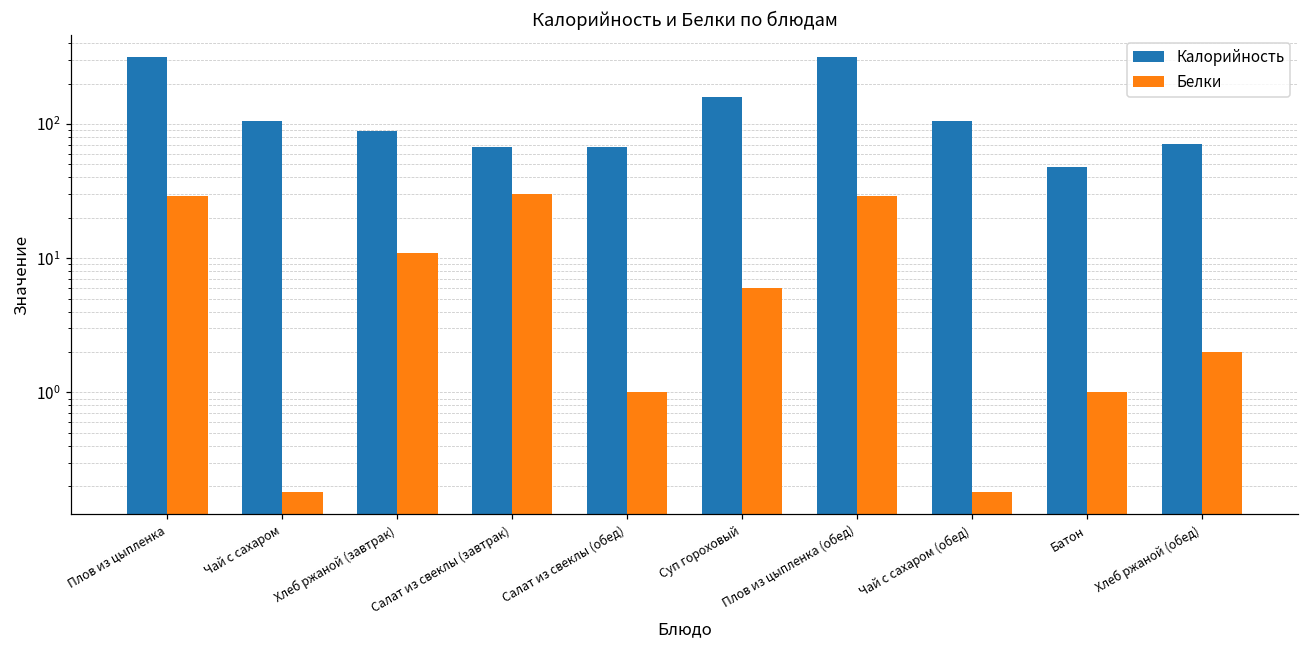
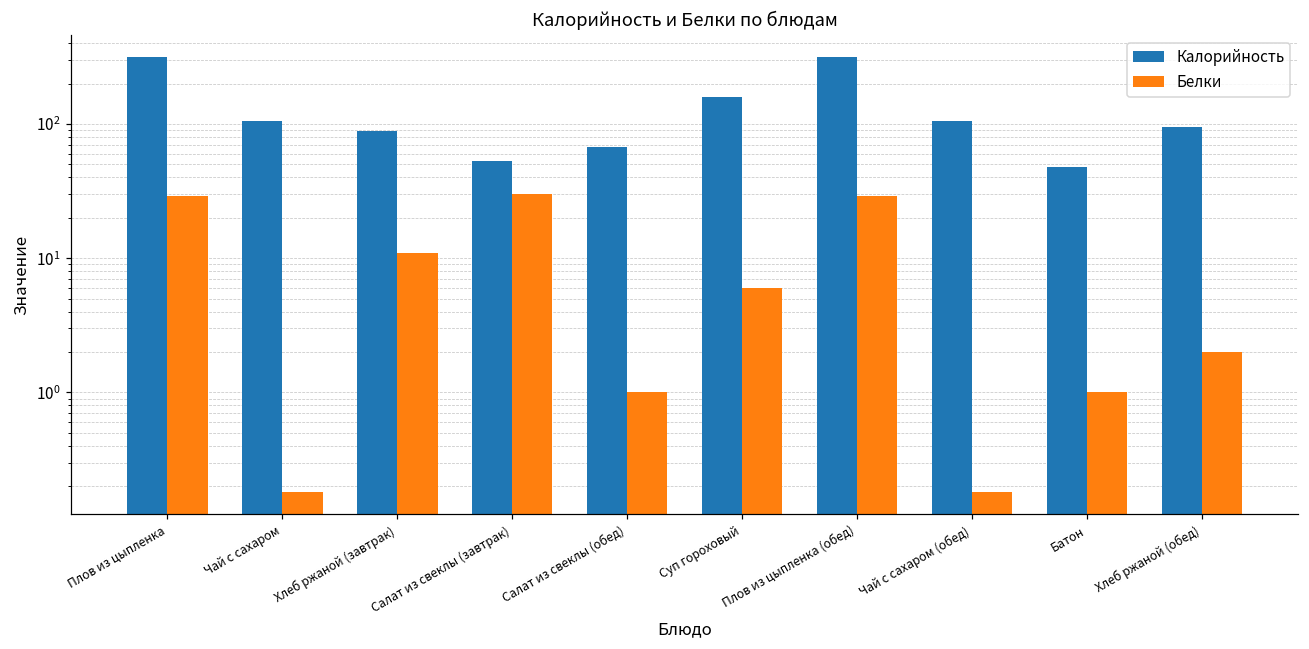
  {
    "Калорийность": {
      "Плов из цыпленка": 320,
      "Чай с сахаром": 110,
      "Хлеб ржаной (завтрак)": 90,
-     "Салат из свеклы (завтрак)": 70,
+     "Салат из свеклы (завтрак)": 50,
      "Салат из свеклы (обед)": 70,
      "Суп гороховый": 160,
      "Плов из цыпленка (обед)": 320,
      "Чай с сахаром (обед)": 110,
      "Батон": 48,
-     "Хлеб ржаной (обед)": 70
+     "Хлеб ржаной (обед)": 100
    },
    "Белки": {
      "Плов из цыпленка": 29,
      "Чай с сахаром": 0.18,
      "Хлеб ржаной (завтрак)": 11,
      "Салат из свеклы (завтрак)": 30,
      "Салат из свеклы (обед)": 1,
      "Суп гороховый": 6,
      "Плов из цыпленка (обед)": 29,
      "Чай с сахаром (обед)": 0.18,
      "Батон": 1,
      "Хлеб ржаной (обед)": 2
    }
  }
